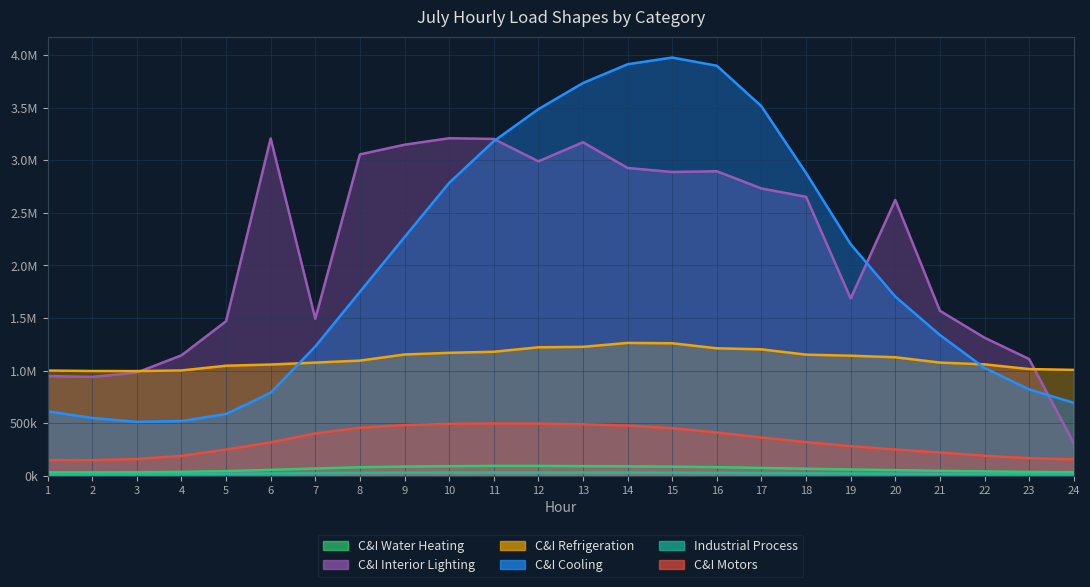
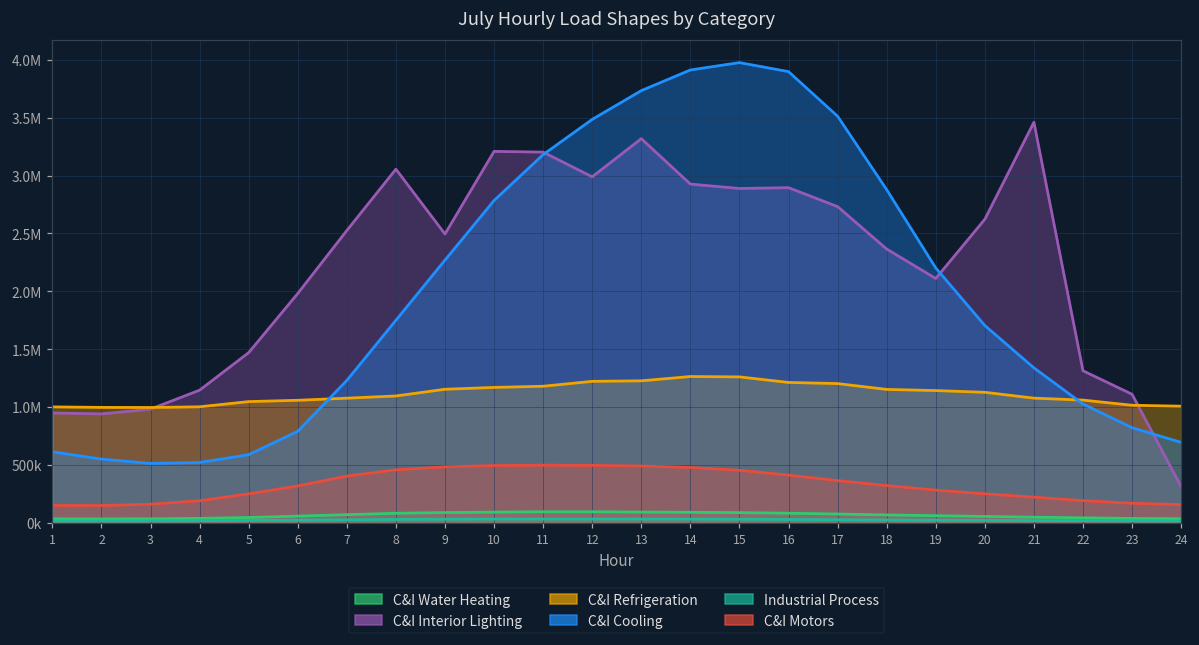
  {
    "C&I Interior Lighting": {
      "1": 950000,
      "2": 940000,
      "4": 1150000,
      "5": 1470000,
-     "6": 3210000,
-     "7": 1490000,
+     "6": 1980000,
+     "7": 2520000,
      "8": 3060000,
-     "9": 3150000,
+     "9": 2490000,
      "10": 3210000,
      "12": 2990000,
-     "13": 3170000,
+     "13": 3320000,
      "14": 2930000,
      "15": 2890000,
      "16": 2890000,
      "17": 2730000,
-     "18": 2650000,
-     "19": 1690000,
+     "18": 2360000,
+     "19": 2110000,
      "20": 2620000,
-     "21": 1570000,
+     "21": 3460000,
      "22": 1310000,
      "23": 1110000,
      "24": 310000
    }
  }
